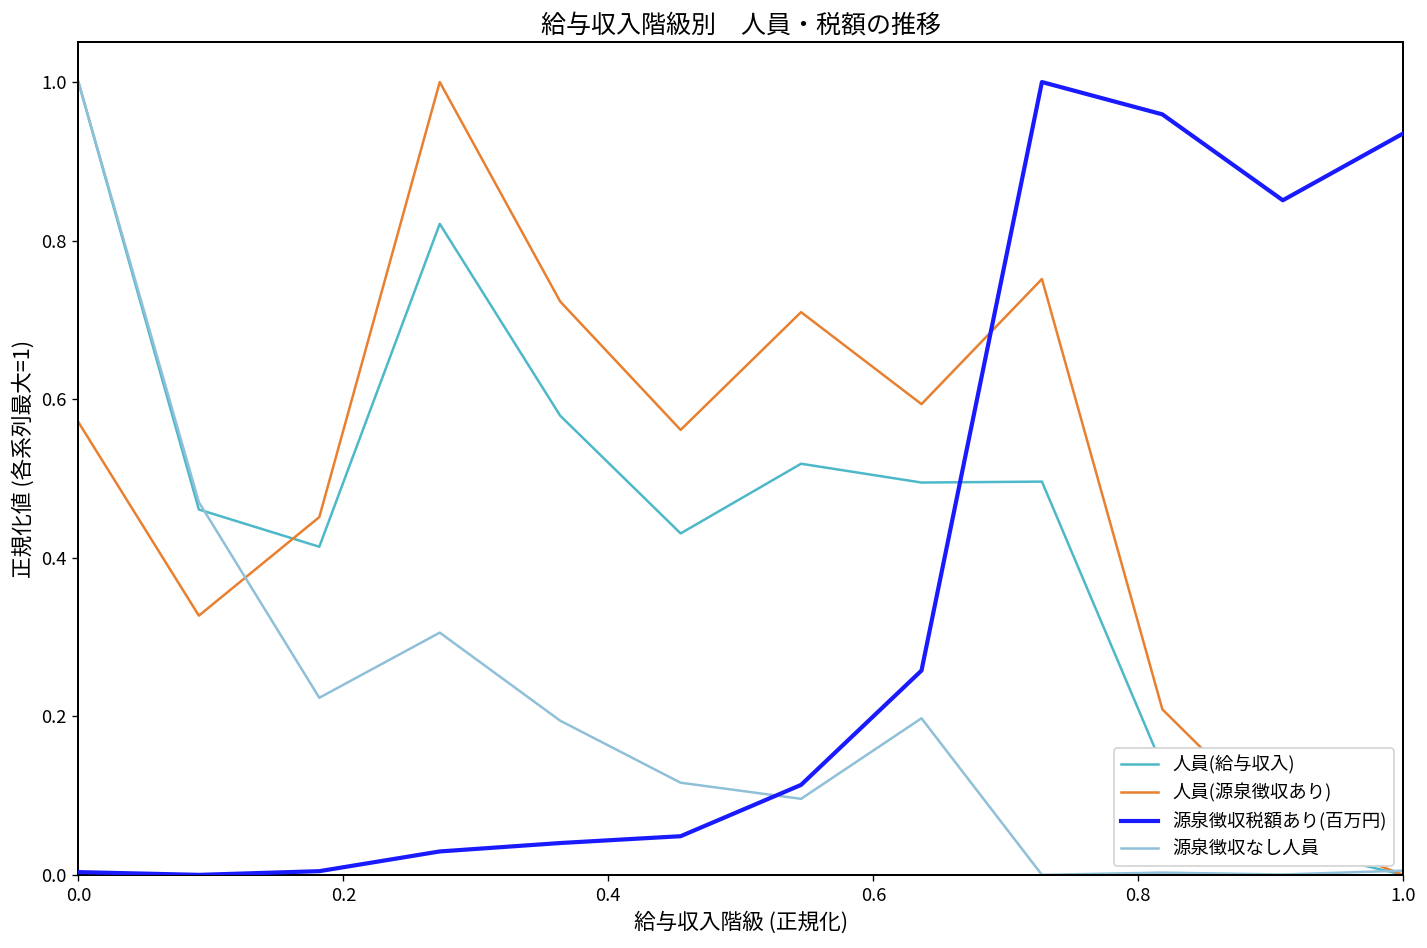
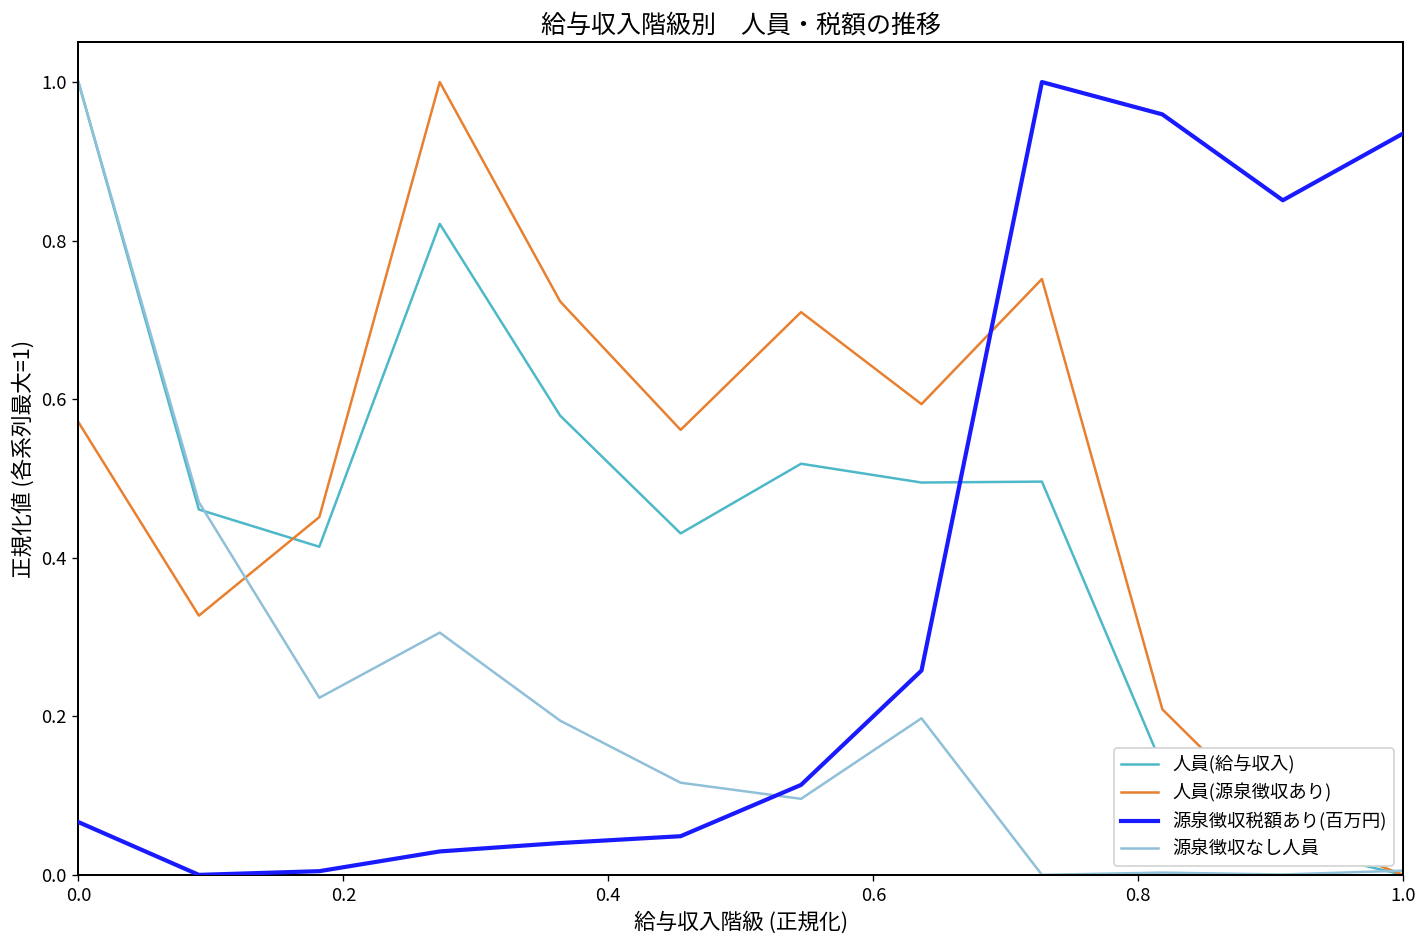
  {
    "人員(源泉徴収あり)": {
      "0.0": 0.57
    },
    "源泉徴収税額あり(百万円)": {
-     "0.0": 0.00,
+     "0.0": 0.07,
      "1.0": 0.94
    },
    "源泉徴収なし人員": {
      "1.0": 0.01
    }
  }
